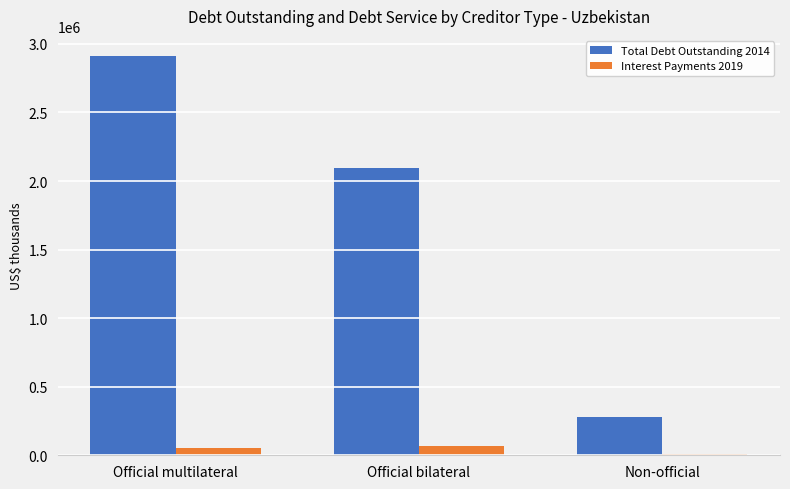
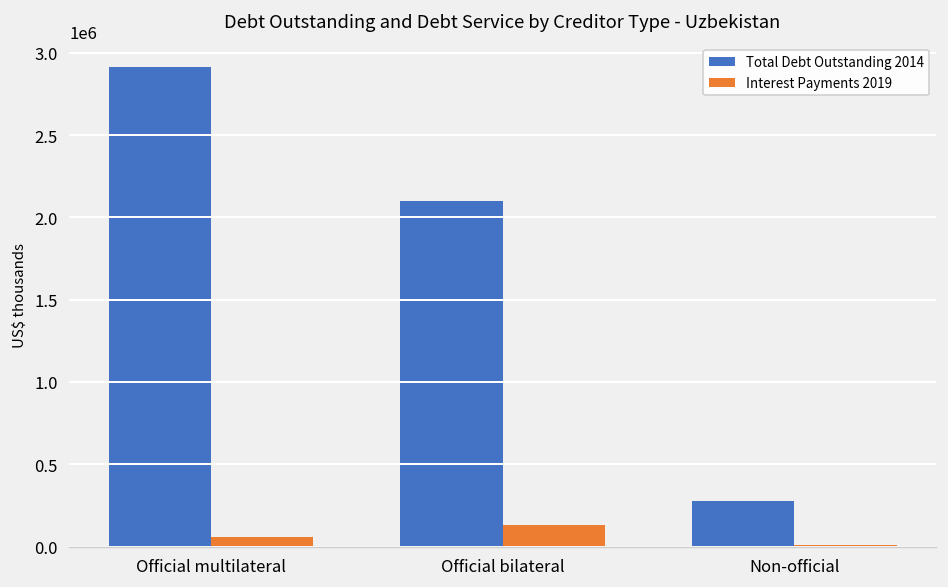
  {
    "Total Debt Outstanding 2014": {
      "Official multilateral": 2910000,
      "Official bilateral": 2100000,
      "Non-official": 280000
    },
    "Interest Payments 2019": {
      "Official multilateral": 60000,
-     "Official bilateral": 60000
+     "Official bilateral": 130000
    }
  }
